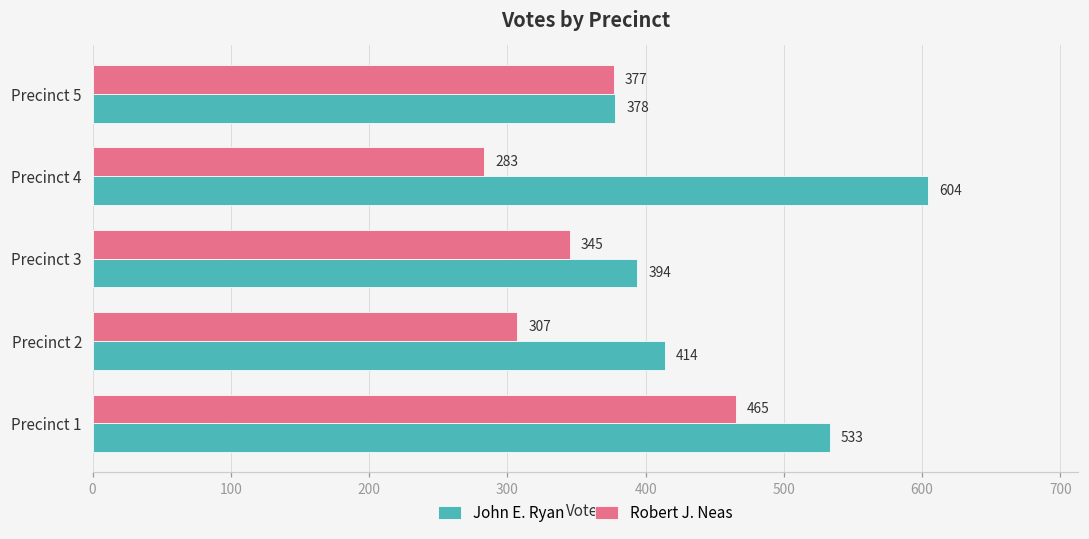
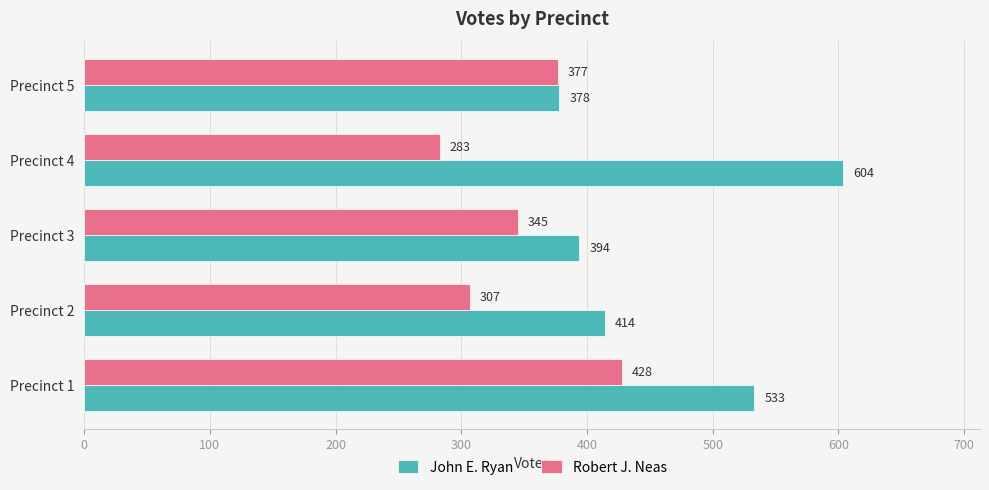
  {
    "John E. Ryan": {
      "Precinct 5": 378,
      "Precinct 4": 604,
      "Precinct 3": 394,
      "Precinct 2": 414,
      "Precinct 1": 533
    },
    "Robert J. Neas": {
      "Precinct 5": 377,
      "Precinct 4": 283,
      "Precinct 3": 345,
      "Precinct 2": 307,
-     "Precinct 1": 465
+     "Precinct 1": 428
    }
  }
